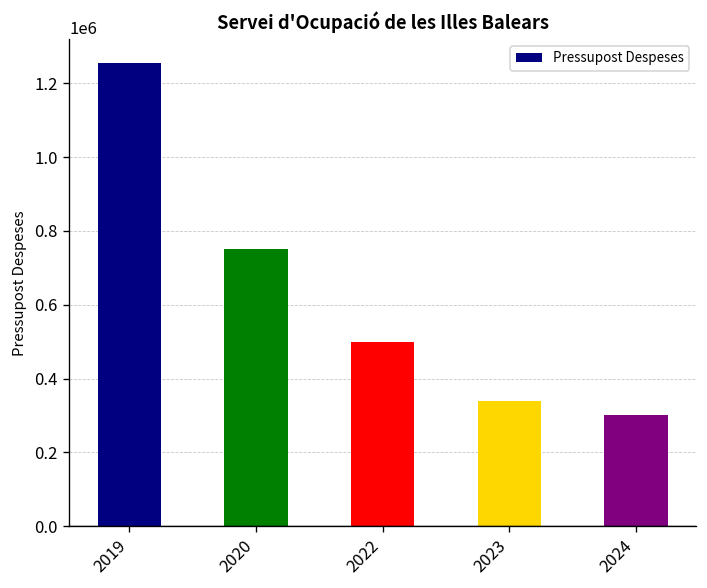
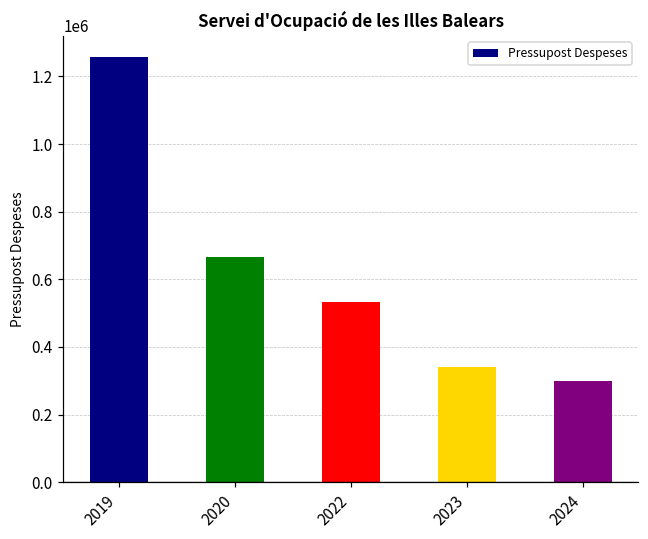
  {
    "2019": 1260000,
-   "2020": 750000,
-   "2022": 500000,
+   "2020": 670000,
+   "2022": 530000,
    "2023": 340000,
    "2024": 300000
  }
